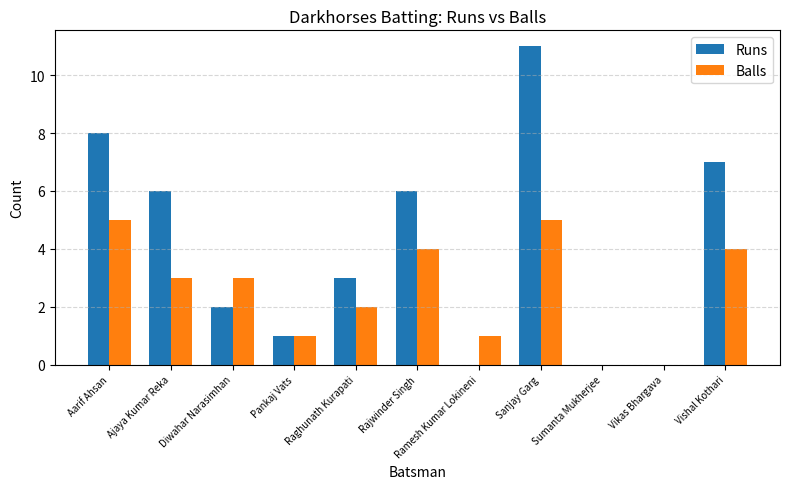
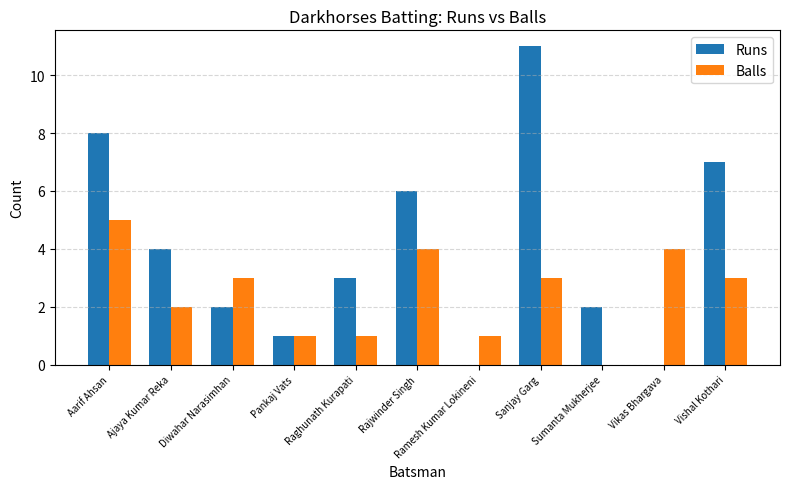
  {
    "Runs": {
      "Aarif Ahsan": 8,
-     "Ajaya Kumar Reka": 6,
+     "Ajaya Kumar Reka": 4,
      "Diwahar Narasimhan": 2,
      "Pankaj Vats": 1,
      "Raghunath Kurapati": 3,
      "Rajwinder Singh": 6,
      "Ramesh Kumar Lokineni": 0,
      "Sanjay Garg": 11,
-     "Sumanta Mukherjee": 0,
+     "Sumanta Mukherjee": 2,
      "Vikas Bhargava": 0,
      "Vishal Kothari": 7
    },
    "Balls": {
      "Aarif Ahsan": 5,
-     "Ajaya Kumar Reka": 3,
+     "Ajaya Kumar Reka": 2,
      "Diwahar Narasimhan": 3,
      "Pankaj Vats": 1,
-     "Raghunath Kurapati": 2,
+     "Raghunath Kurapati": 1,
      "Rajwinder Singh": 4,
      "Ramesh Kumar Lokineni": 1,
-     "Sanjay Garg": 5,
+     "Sanjay Garg": 3,
      "Sumanta Mukherjee": 0,
-     "Vikas Bhargava": 0,
-     "Vishal Kothari": 4
+     "Vikas Bhargava": 4,
+     "Vishal Kothari": 3
    }
  }
